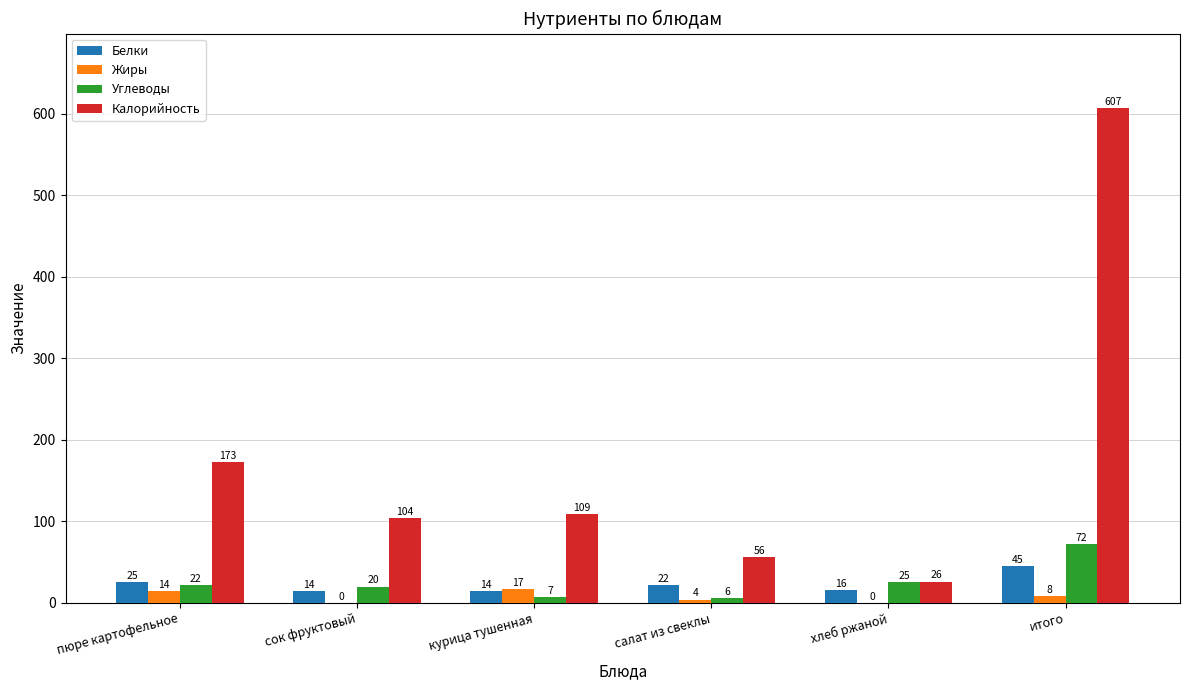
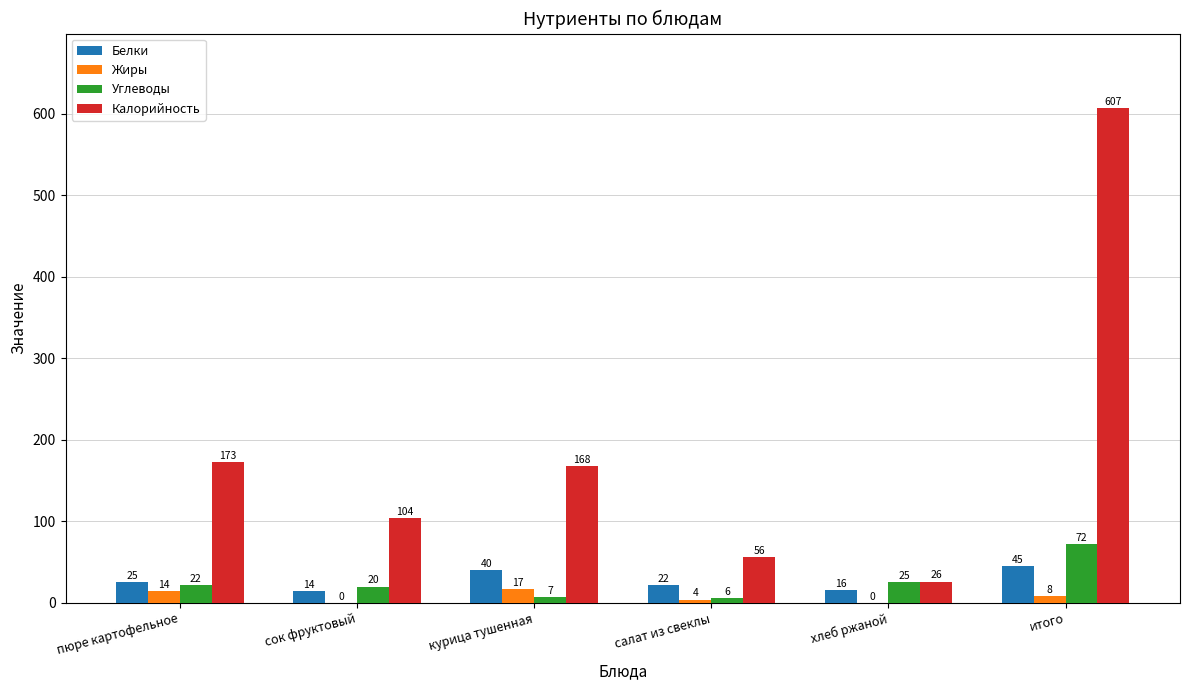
  {
    "Белки": {
      "пюре картофельное": 25,
      "сок фруктовый": 14,
-     "курица тушенная": 14,
+     "курица тушенная": 40,
      "салат из свеклы": 22,
      "хлеб ржаной": 16,
      "итого": 45
    },
    "Жиры": {
      "пюре картофельное": 14,
      "сок фруктовый": 0,
      "курица тушенная": 17,
      "салат из свеклы": 4,
      "хлеб ржаной": 0,
      "итого": 8
    },
    "Углеводы": {
      "пюре картофельное": 22,
      "сок фруктовый": 20,
      "курица тушенная": 7,
      "салат из свеклы": 6,
      "хлеб ржаной": 25,
      "итого": 72
    },
    "Калорийность": {
      "пюре картофельное": 173,
      "сок фруктовый": 104,
-     "курица тушенная": 109,
+     "курица тушенная": 168,
      "салат из свеклы": 56,
      "хлеб ржаной": 26,
      "итого": 607
    }
  }
